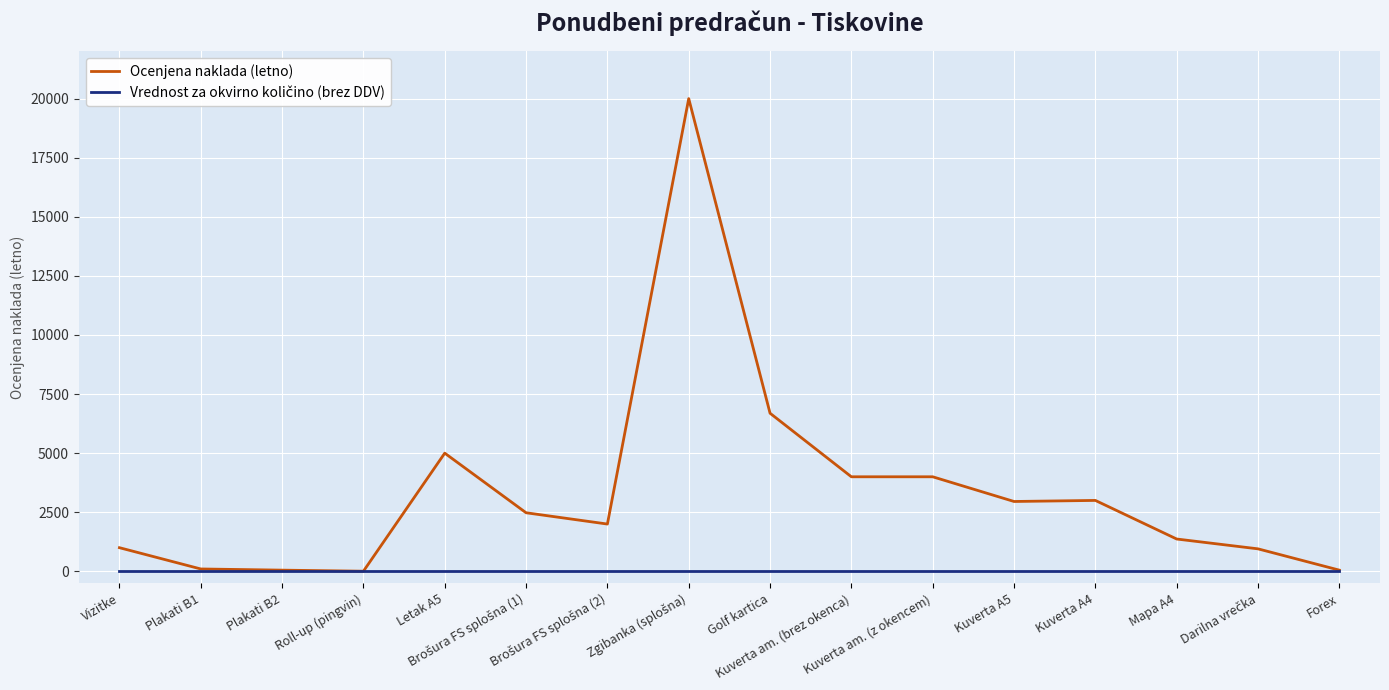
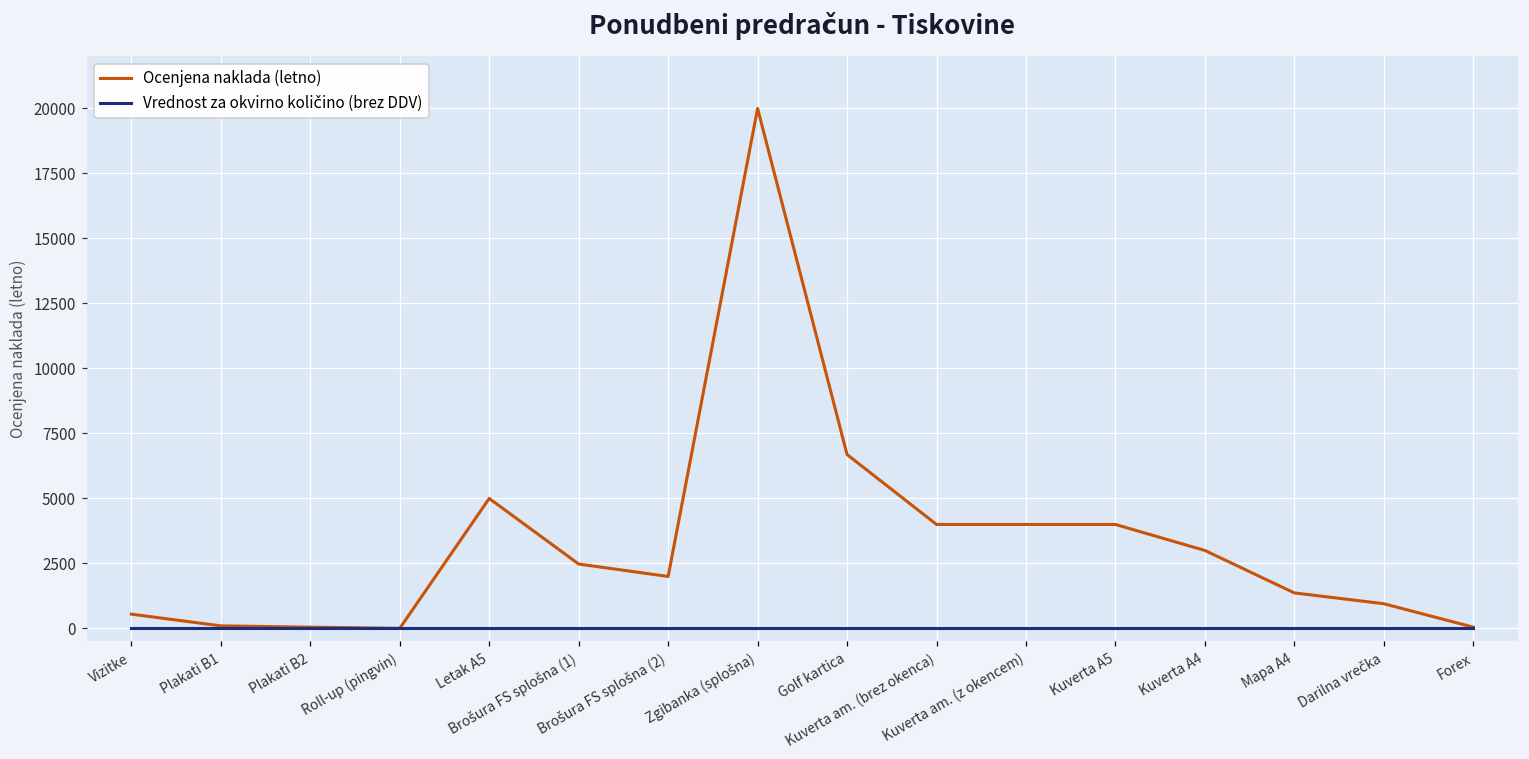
  {
    "Ocenjena naklada (letno)": {
-     "Vizitke": 1000,
+     "Vizitke": 600,
      "Letak A5": 5000,
      "Brošura FS splošna (1)": 2500,
      "Brošura FS splošna (2)": 2000,
      "Zgibanka (splošna)": 20000,
      "Golf kartica": 6700,
      "Kuverta am. (brez okenca)": 4000,
      "Kuverta am. (z okencem)": 4000,
-     "Kuverta A5": 3000,
+     "Kuverta A5": 4000,
      "Kuverta A4": 3000,
      "Mapa A4": 1400,
      "Darilna vrečka": 1000
    },
    "Vrednost za okvirno količino (brez DDV)": {
      "Vizitke": 0,
      "Letak A5": 0,
      "Brošura FS splošna (1)": 0,
      "Brošura FS splošna (2)": 0,
      "Zgibanka (splošna)": 0,
      "Golf kartica": 0,
      "Kuverta am. (brez okenca)": 0,
      "Kuverta am. (z okencem)": 0,
      "Kuverta A5": 0,
      "Kuverta A4": 0,
      "Mapa A4": 0,
      "Darilna vrečka": 0
    }
  }
